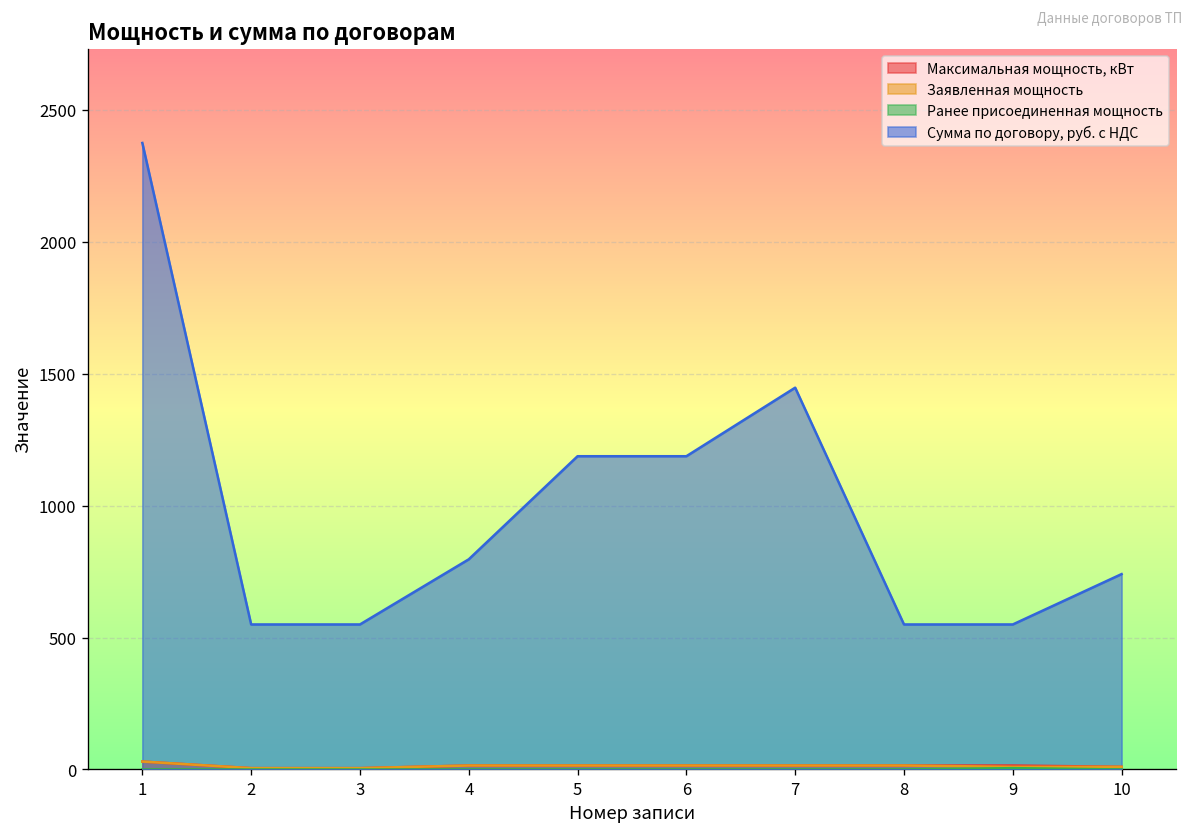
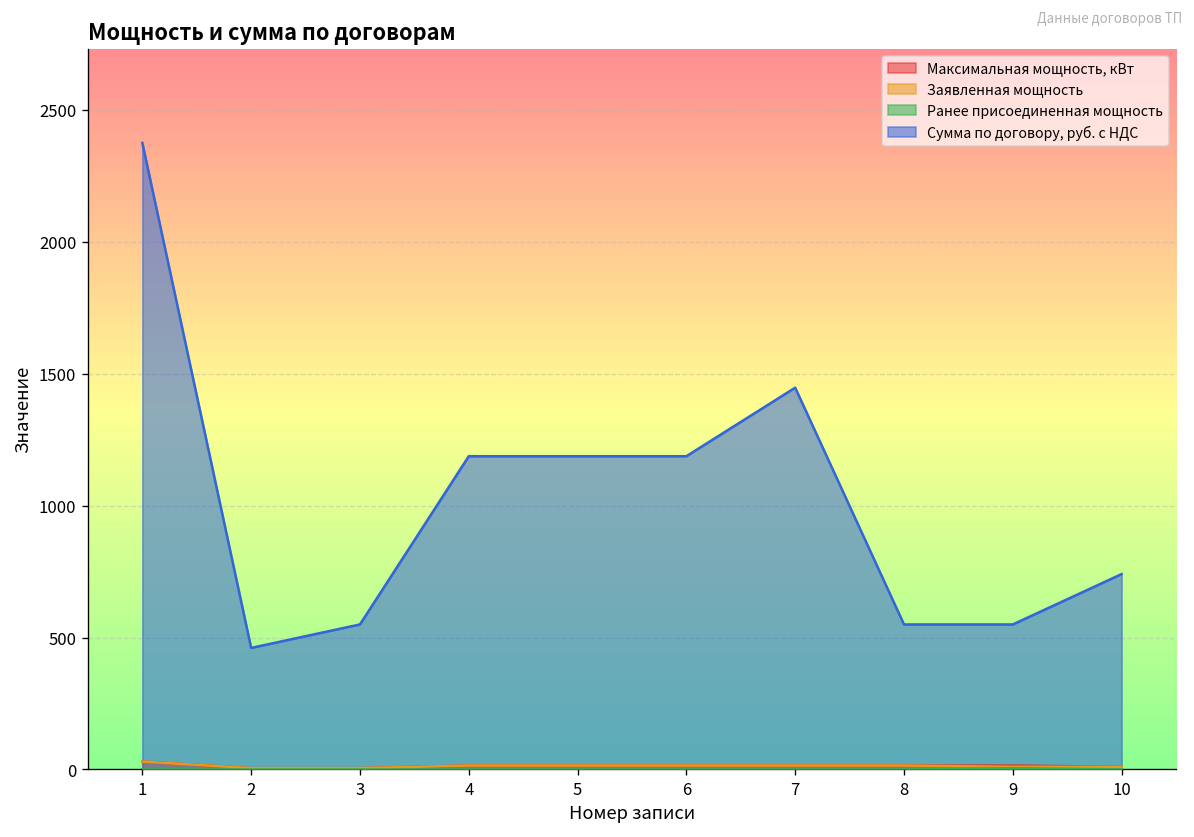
  {
    "Ранее присоединенная мощность": {
      "1": 0,
      "4": 0,
      "5": 0,
      "6": 0,
      "7": 0,
      "8": 0
    },
    "Сумма по договору, руб. с НДС": {
      "1": 2380,
-     "2": 550,
+     "2": 460,
      "3": 550,
-     "4": 800,
+     "4": 1190,
      "5": 1190,
      "6": 1190,
      "7": 1450,
      "8": 550,
      "9": 550,
      "10": 740
    }
  }
